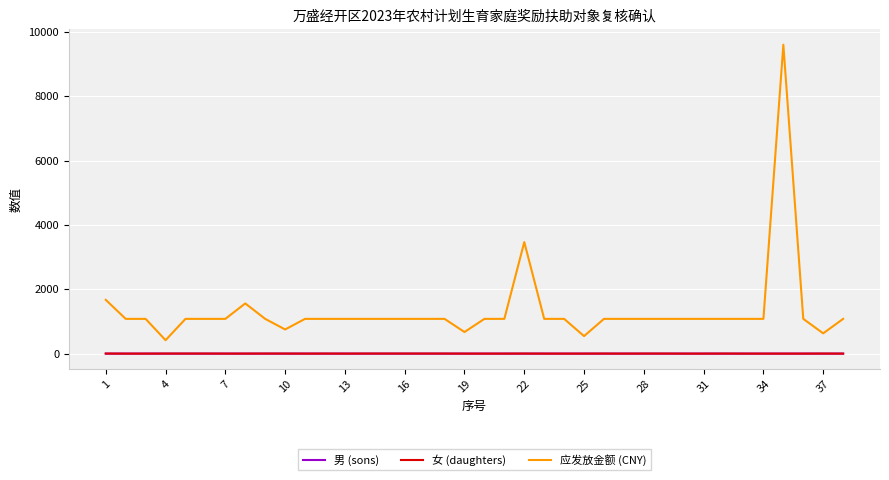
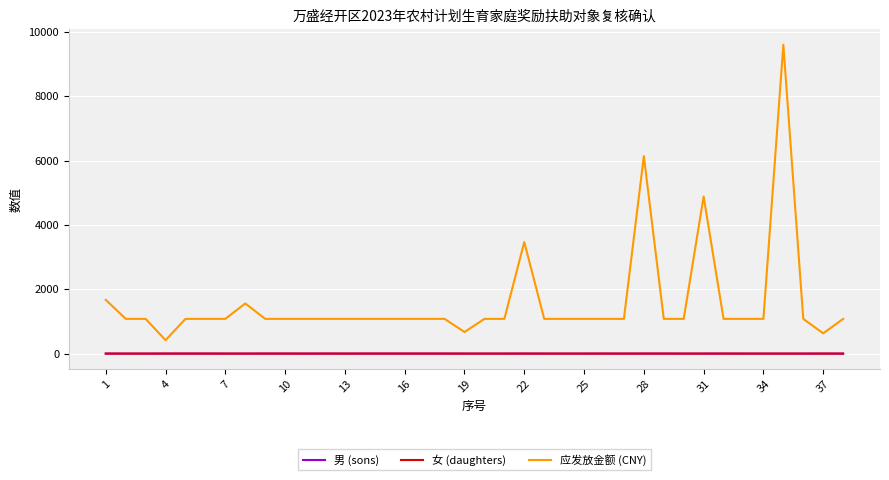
  {
    "女 (daughters)": {
      "1": 0,
      "4": 0,
      "7": 0,
      "10": 0,
      "13": 0,
      "16": 0,
      "19": 0,
      "22": 0,
      "25": 0,
      "28": 0,
      "31": 0,
      "34": 0,
      "37": 0
    },
    "应发放金额 (CNY)": {
      "1": 1700,
      "4": 400,
      "7": 1100,
-     "10": 800,
+     "10": 1100,
      "13": 1100,
      "16": 1100,
      "19": 700,
      "22": 3500,
-     "25": 500,
-     "28": 1100,
-     "31": 1100,
+     "25": 1100,
+     "28": 6100,
+     "31": 4900,
      "34": 1100,
      "37": 600
    }
  }
